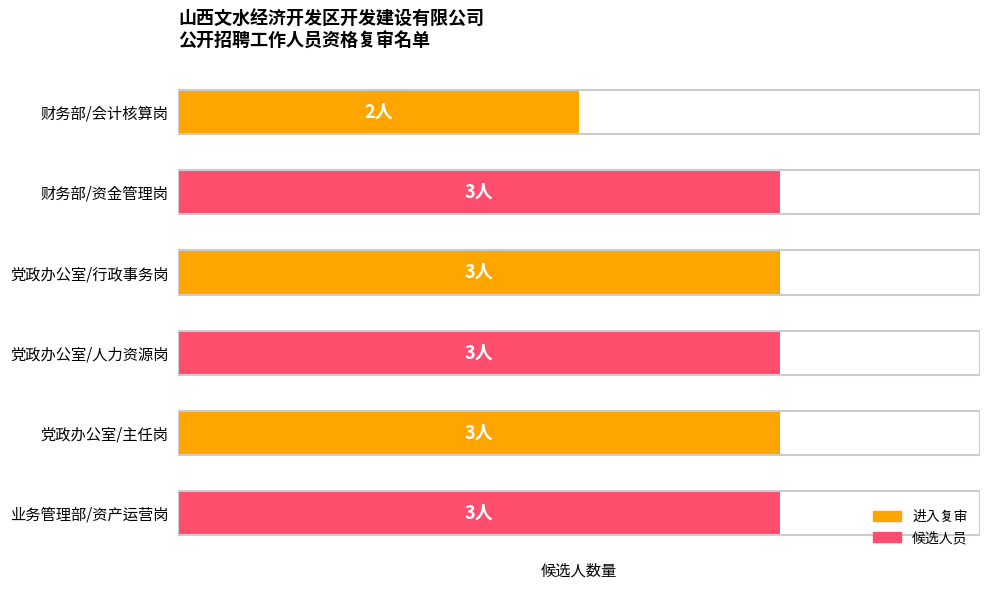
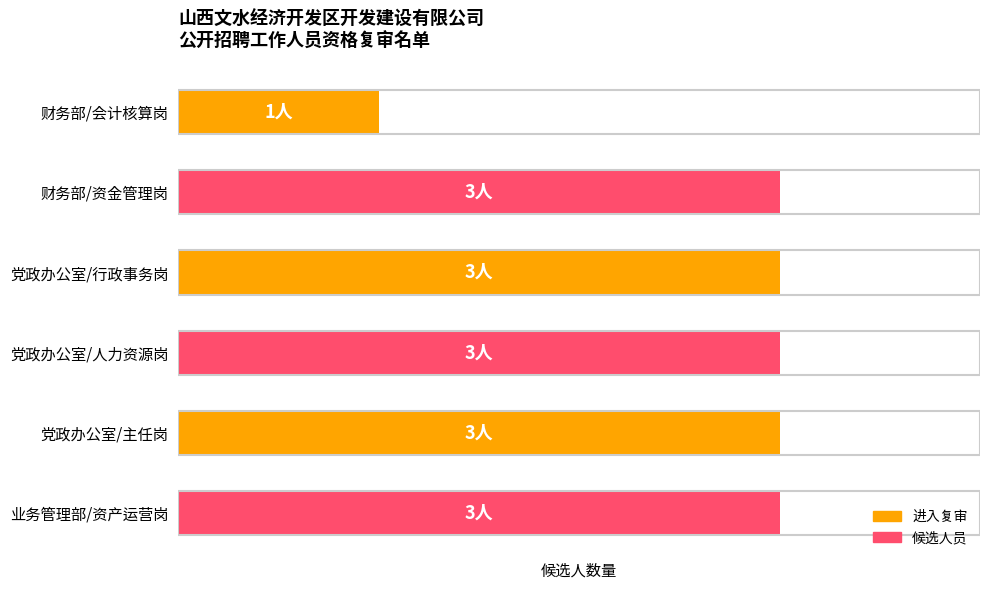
  {
-   "财务部/会计核算岗": "2人",
+   "财务部/会计核算岗": "1人",
    "财务部/资金管理岗": "3人",
    "党政办公室/行政事务岗": "3人",
    "党政办公室/人力资源岗": "3人",
    "党政办公室/主任岗": "3人",
    "业务管理部/资产运营岗": "3人"
  }
